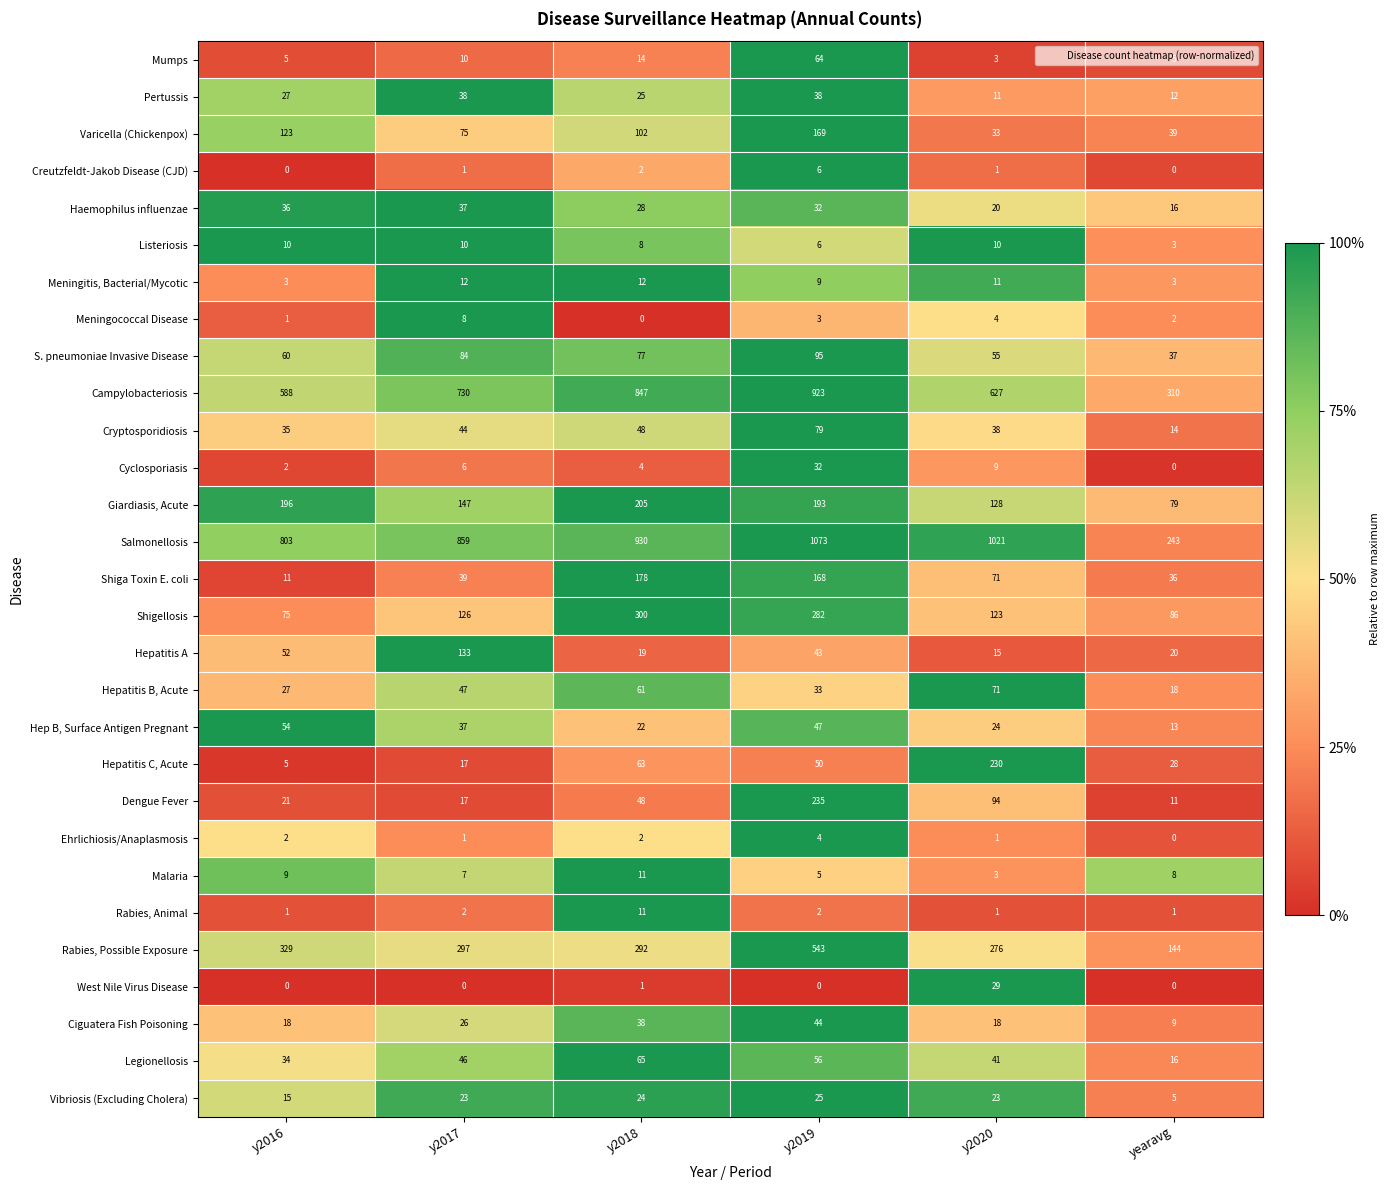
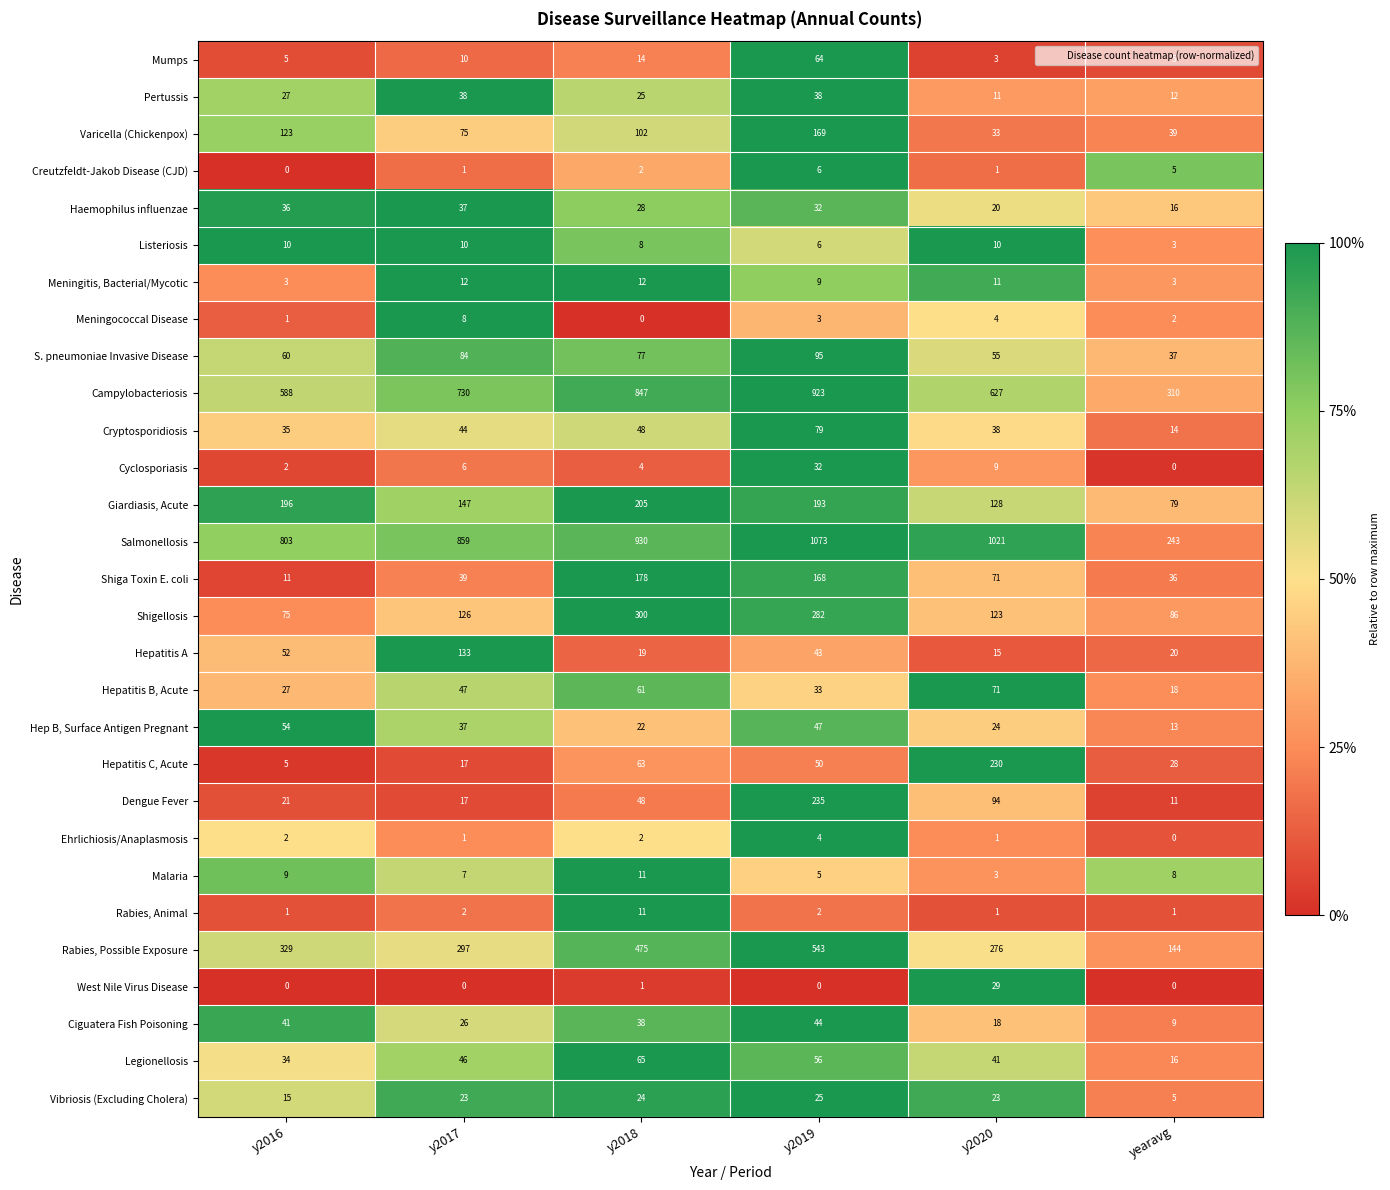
  {
    "Mumps": {
      "y2016": 5,
      "y2017": 10,
      "y2018": 14,
      "y2019": 64,
      "y2020": 3
    },
    "Pertussis": {
      "y2016": 27,
      "y2017": 38,
      "y2018": 25,
      "y2019": 38,
      "y2020": 11,
      "yearavg": 12
    },
    "Varicella (Chickenpox)": {
      "y2016": 123,
      "y2017": 75,
      "y2018": 102,
      "y2019": 169,
      "y2020": 33,
      "yearavg": 39
    },
    "Creutzfeldt-Jakob Disease (CJD)": {
      "y2016": 0,
      "y2017": 1,
      "y2018": 2,
      "y2019": 6,
      "y2020": 1,
-     "yearavg": 0
+     "yearavg": 5
    },
    "Haemophilus influenzae": {
      "y2016": 36,
      "y2017": 37,
      "y2018": 28,
      "y2019": 32,
      "y2020": 20,
      "yearavg": 16
    },
    "Listeriosis": {
      "y2016": 10,
      "y2017": 10,
      "y2018": 8,
      "y2019": 6,
      "y2020": 10,
      "yearavg": 3
    },
    "Meningitis, Bacterial/Mycotic": {
      "y2016": 3,
      "y2017": 12,
      "y2018": 12,
      "y2019": 9,
      "y2020": 11,
      "yearavg": 3
    },
    "Meningococcal Disease": {
      "y2016": 1,
      "y2017": 8,
      "y2018": 0,
      "y2019": 3,
      "y2020": 4,
      "yearavg": 2
    },
    "S. pneumoniae Invasive Disease": {
      "y2016": 60,
      "y2017": 84,
      "y2018": 77,
      "y2019": 95,
      "y2020": 55,
      "yearavg": 37
    },
    "Campylobacteriosis": {
      "y2016": 588,
      "y2017": 730,
      "y2018": 847,
      "y2019": 923,
      "y2020": 627,
      "yearavg": 310
    },
    "Cryptosporidiosis": {
      "y2016": 35,
      "y2017": 44,
      "y2018": 48,
      "y2019": 79,
      "y2020": 38,
      "yearavg": 14
    },
    "Cyclosporiasis": {
      "y2016": 2,
      "y2017": 6,
      "y2018": 4,
      "y2019": 32,
      "y2020": 9,
      "yearavg": 0
    },
    "Giardiasis, Acute": {
      "y2016": 196,
      "y2017": 147,
      "y2018": 205,
      "y2019": 193,
      "y2020": 128,
      "yearavg": 79
    },
    "Salmonellosis": {
      "y2016": 803,
      "y2017": 859,
      "y2018": 930,
      "y2019": 1073,
      "y2020": 1021,
      "yearavg": 243
    },
    "Shiga Toxin E. coli": {
      "y2016": 11,
      "y2017": 39,
      "y2018": 178,
      "y2019": 168,
      "y2020": 71,
      "yearavg": 36
    },
    "Shigellosis": {
      "y2016": 75,
      "y2017": 126,
      "y2018": 300,
      "y2019": 282,
      "y2020": 123,
      "yearavg": 86
    },
    "Hepatitis A": {
      "y2016": 52,
      "y2017": 133,
      "y2018": 19,
      "y2019": 43,
      "y2020": 15,
      "yearavg": 20
    },
    "Hepatitis B, Acute": {
      "y2016": 27,
      "y2017": 47,
      "y2018": 61,
      "y2019": 33,
      "y2020": 71,
      "yearavg": 18
    },
    "Hep B, Surface Antigen Pregnant": {
      "y2016": 54,
      "y2017": 37,
      "y2018": 22,
      "y2019": 47,
      "y2020": 24,
      "yearavg": 13
    },
    "Hepatitis C, Acute": {
      "y2016": 5,
      "y2017": 17,
      "y2018": 63,
      "y2019": 50,
      "y2020": 230,
      "yearavg": 28
    },
    "Dengue Fever": {
      "y2016": 21,
      "y2017": 17,
      "y2018": 48,
      "y2019": 235,
      "y2020": 94,
      "yearavg": 11
    },
    "Ehrlichiosis/Anaplasmosis": {
      "y2016": 2,
      "y2017": 1,
      "y2018": 2,
      "y2019": 4,
      "y2020": 1,
      "yearavg": 0
    },
    "Malaria": {
      "y2016": 9,
      "y2017": 7,
      "y2018": 11,
      "y2019": 5,
      "y2020": 3,
      "yearavg": 8
    },
    "Rabies, Animal": {
      "y2016": 1,
      "y2017": 2,
      "y2018": 11,
      "y2019": 2,
      "y2020": 1,
      "yearavg": 1
    },
    "Rabies, Possible Exposure": {
      "y2016": 329,
      "y2017": 297,
-     "y2018": 292,
+     "y2018": 475,
      "y2019": 543,
      "y2020": 276,
      "yearavg": 144
    },
    "West Nile Virus Disease": {
      "y2016": 0,
      "y2017": 0,
      "y2018": 1,
      "y2019": 0,
      "y2020": 29,
      "yearavg": 0
    },
    "Ciguatera Fish Poisoning": {
-     "y2016": 18,
+     "y2016": 41,
      "y2017": 26,
      "y2018": 38,
      "y2019": 44,
      "y2020": 18,
      "yearavg": 9
    },
    "Legionellosis": {
      "y2016": 34,
      "y2017": 46,
      "y2018": 65,
      "y2019": 56,
      "y2020": 41,
      "yearavg": 16
    },
    "Vibriosis (Excluding Cholera)": {
      "y2016": 15,
      "y2017": 23,
      "y2018": 24,
      "y2019": 25,
      "y2020": 23,
      "yearavg": 5
    }
  }
